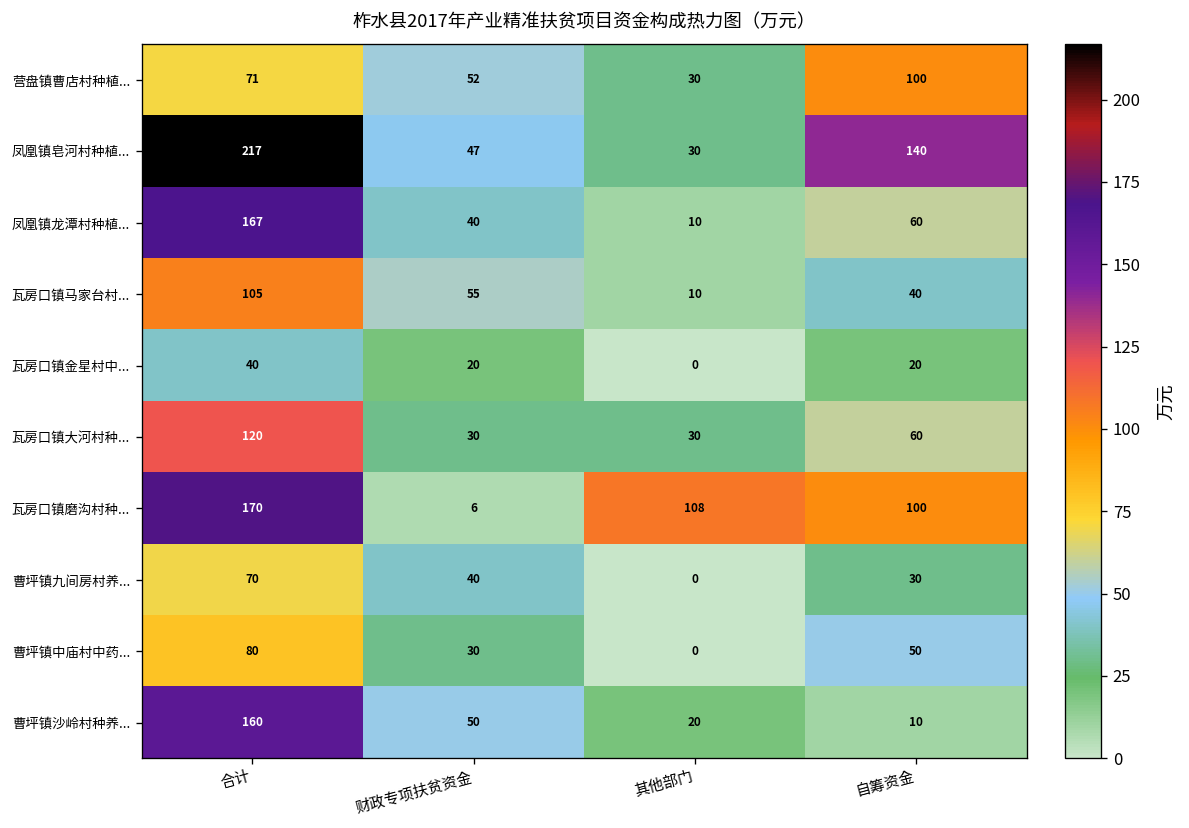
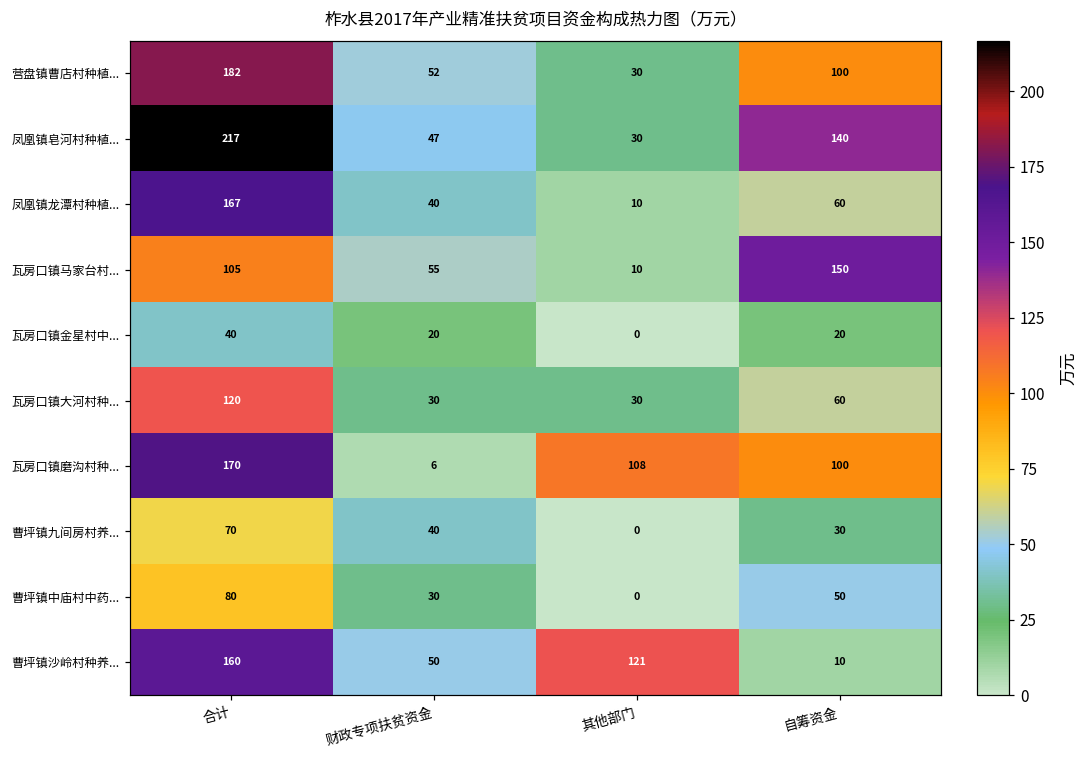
  {
    "营盘镇曹店村种植...": {
-     "合计": 71,
+     "合计": 182,
      "财政专项扶贫资金": 52,
      "其他部门": 30,
      "自筹资金": 100
    },
    "凤凰镇皂河村种植...": {
      "合计": 217,
      "财政专项扶贫资金": 47,
      "其他部门": 30,
      "自筹资金": 140
    },
    "凤凰镇龙潭村种植...": {
      "合计": 167,
      "财政专项扶贫资金": 40,
      "其他部门": 10,
      "自筹资金": 60
    },
    "瓦房口镇马家台村...": {
      "合计": 105,
      "财政专项扶贫资金": 55,
      "其他部门": 10,
-     "自筹资金": 40
+     "自筹资金": 150
    },
    "瓦房口镇金星村中...": {
      "合计": 40,
      "财政专项扶贫资金": 20,
      "其他部门": 0,
      "自筹资金": 20
    },
    "瓦房口镇大河村种...": {
      "合计": 120,
      "财政专项扶贫资金": 30,
      "其他部门": 30,
      "自筹资金": 60
    },
    "瓦房口镇磨沟村种...": {
      "合计": 170,
      "财政专项扶贫资金": 6,
      "其他部门": 108,
      "自筹资金": 100
    },
    "曹坪镇九间房村养...": {
      "合计": 70,
      "财政专项扶贫资金": 40,
      "其他部门": 0,
      "自筹资金": 30
    },
    "曹坪镇中庙村中药...": {
      "合计": 80,
      "财政专项扶贫资金": 30,
      "其他部门": 0,
      "自筹资金": 50
    },
    "曹坪镇沙岭村种养...": {
      "合计": 160,
      "财政专项扶贫资金": 50,
-     "其他部门": 20,
+     "其他部门": 121,
      "自筹资金": 10
    }
  }
